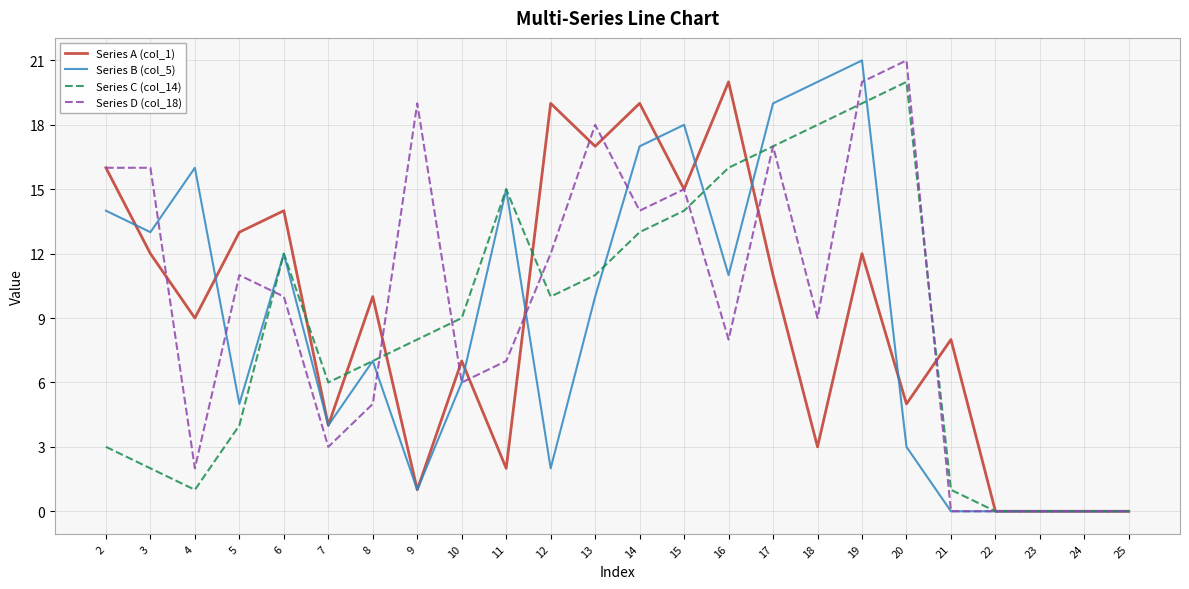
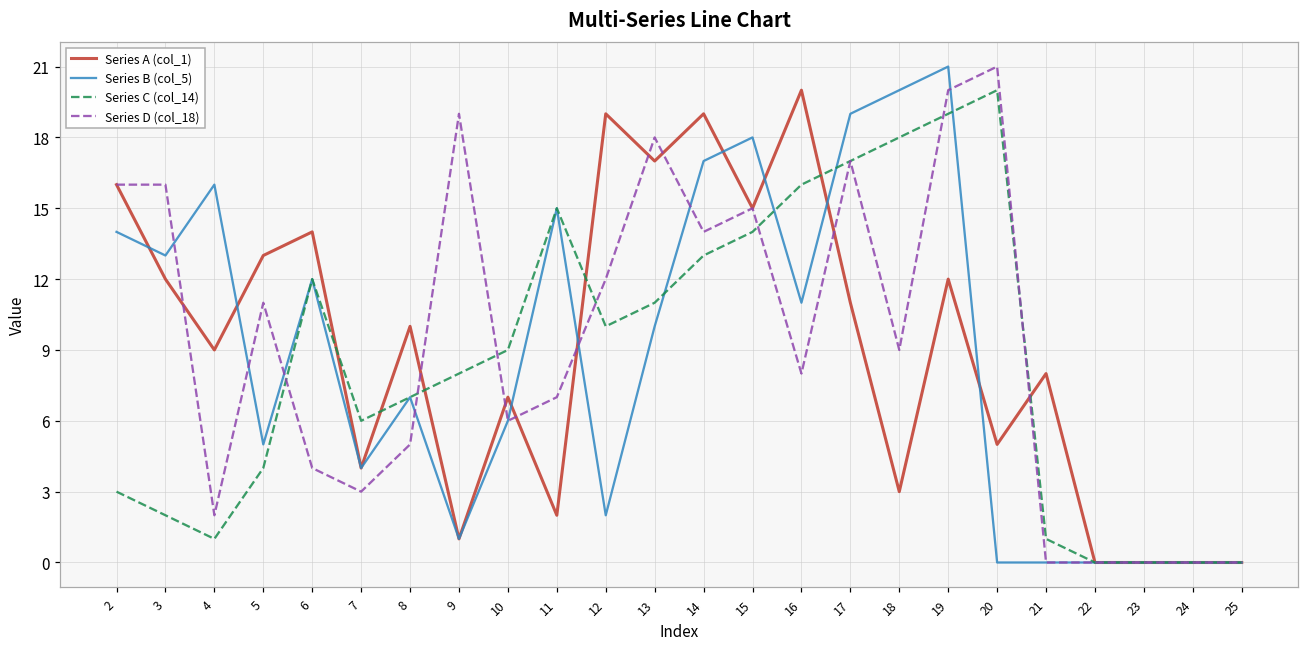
  {
    "Series A (col_1)": {
      "3": 12,
      "4": 9,
      "5": 13,
      "6": 14,
      "8": 10,
      "10": 7,
      "11": 2,
      "12": 19,
      "13": 17,
      "14": 19,
      "16": 20,
      "17": 11,
      "18": 3,
      "19": 12,
      "20": 5,
      "21": 8
    },
    "Series B (col_5)": {
      "2": 14,
      "3": 13,
      "4": 16,
      "5": 5,
      "12": 2,
      "13": 10,
      "14": 17,
      "15": 18,
      "16": 11,
      "17": 19,
      "18": 20,
      "19": 21,
-     "20": 3
+     "20": 0
    },
    "Series C (col_14)": {
      "2": 3,
      "3": 2,
      "4": 1,
      "5": 4,
      "7": 6,
      "9": 8,
      "10": 9,
      "12": 10,
      "13": 11,
      "14": 13,
      "15": 14,
      "16": 16,
      "18": 18,
      "19": 19,
      "20": 20,
      "21": 1
    },
    "Series D (col_18)": {
      "3": 16,
      "4": 2,
      "5": 11,
-     "6": 10,
+     "6": 4,
      "7": 3,
      "8": 5,
      "9": 19,
      "11": 7,
      "12": 12,
      "13": 18,
      "14": 14,
      "16": 8,
      "18": 9,
      "19": 20,
      "20": 21
    }
  }
